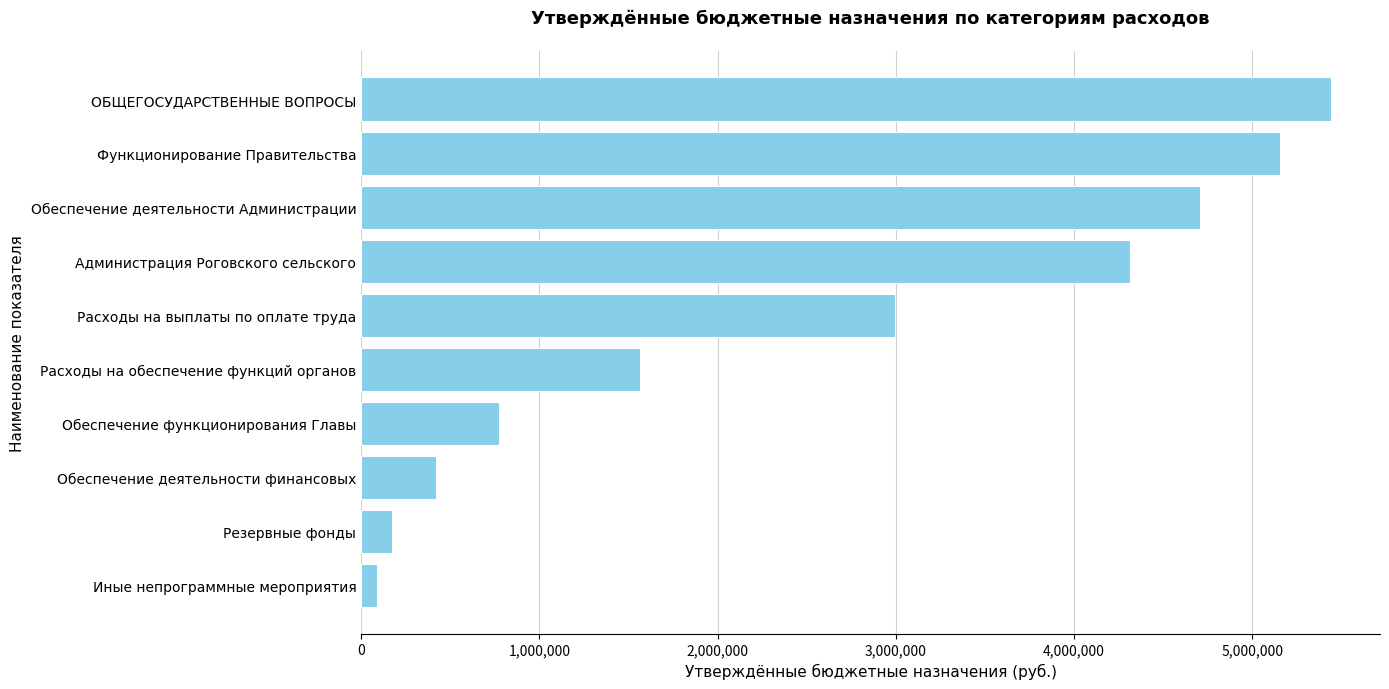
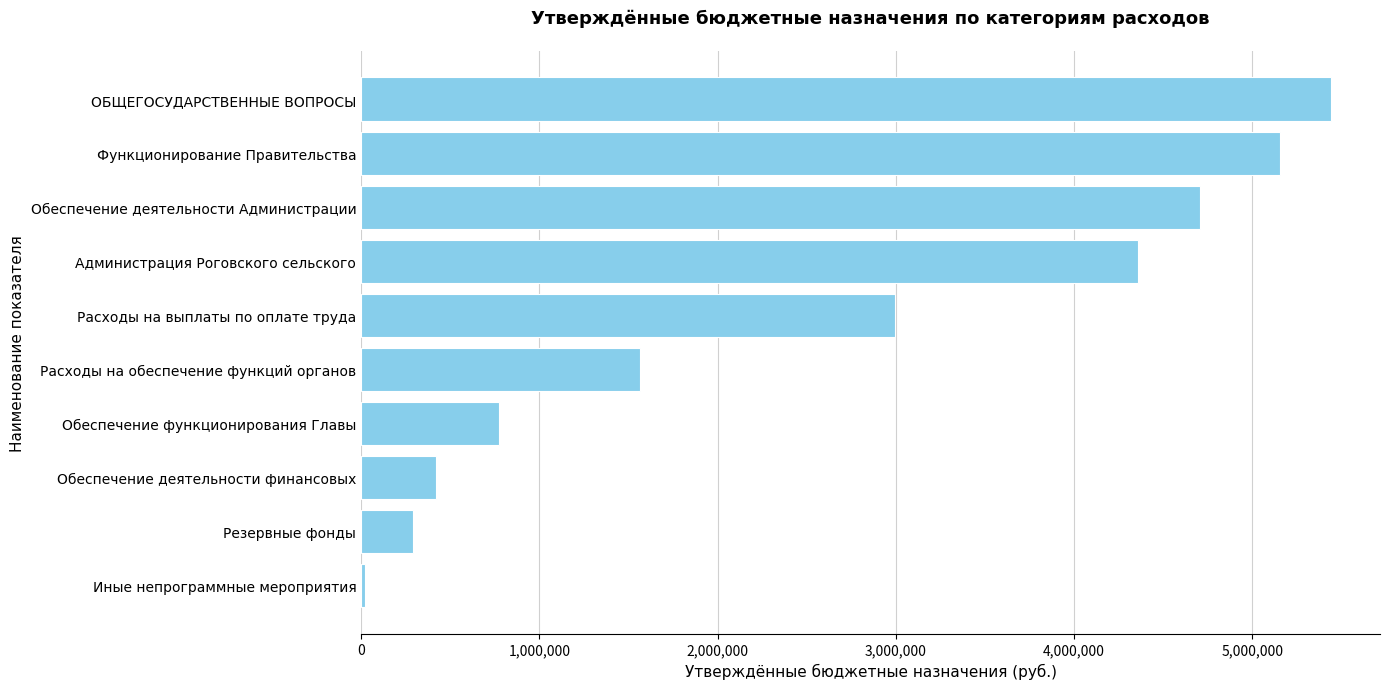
  {
    "ОБЩЕГОСУДАРСТВЕННЫЕ ВОПРОСЫ": "5,440,000",
    "Функционирование Правительства": "5,150,000",
    "Обеспечение деятельности Администрации": "4,710,000",
-   "Администрация Роговского сельского": "4,310,000",
+   "Администрация Роговского сельского": "4,360,000",
    "Расходы на выплаты по оплате труда": "2,990,000",
    "Расходы на обеспечение функций органов": "1,570,000",
    "Обеспечение функционирования Главы": "770,000",
    "Обеспечение деятельности финансовых": "420,000",
-   "Резервные фонды": "170,000",
-   "Иные непрограммные мероприятия": "90,000"
+   "Резервные фонды": "290,000",
+   "Иные непрограммные мероприятия": "20,000"
  }
